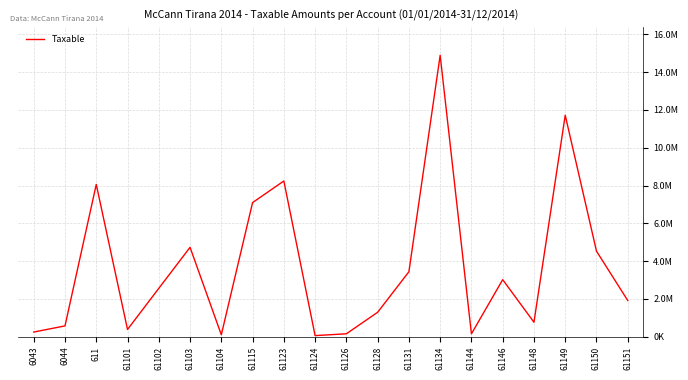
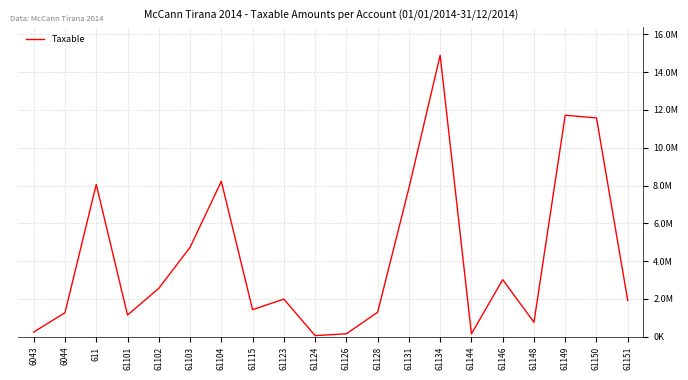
  {
    "6043": 300000,
-   "6044": 600000,
+   "6044": 1300000,
    "611": 8100000,
-   "61101": 400000,
+   "61101": 1100000,
    "61102": 2600000,
    "61103": 4700000,
-   "61104": 100000,
-   "61115": 7100000,
-   "61123": 8200000,
+   "61104": 8200000,
+   "61115": 1400000,
+   "61123": 2000000,
    "61124": 100000,
    "61126": 200000,
    "61128": 1300000,
-   "61131": 3400000,
+   "61131": 7900000,
    "61134": 14900000,
    "61144": 200000,
    "61146": 3000000,
    "61148": 800000,
    "61149": 11700000,
-   "61150": 4500000,
+   "61150": 11600000,
    "61151": 1900000
  }
